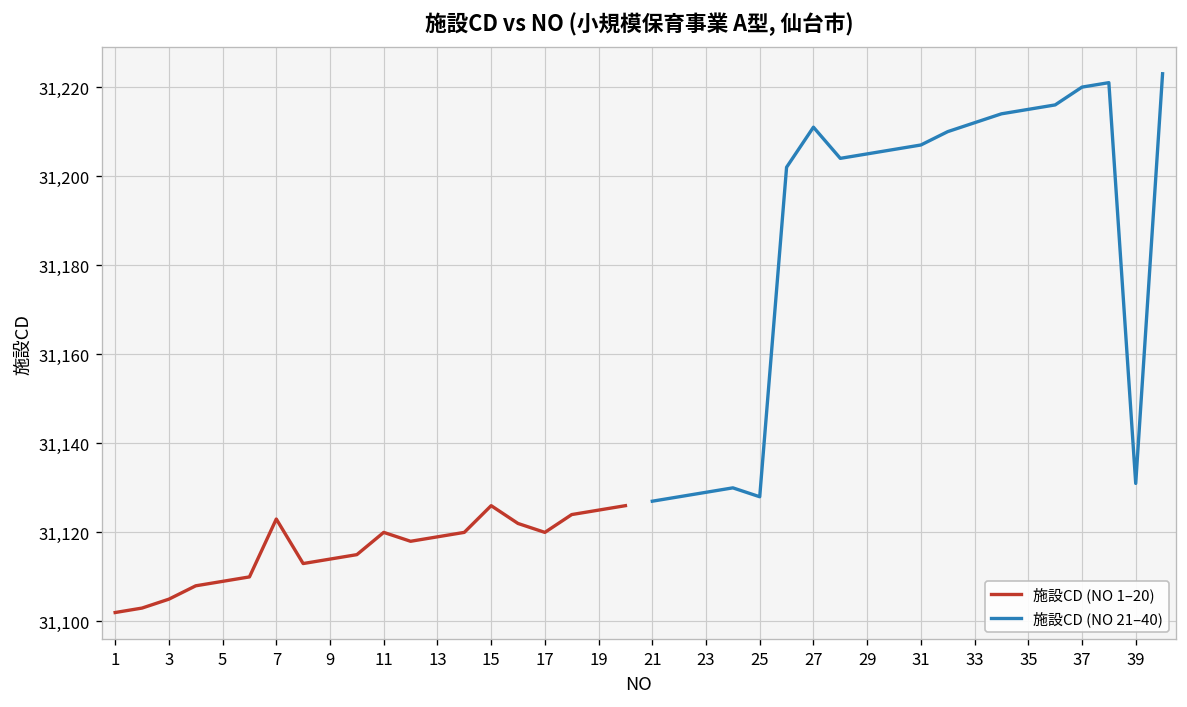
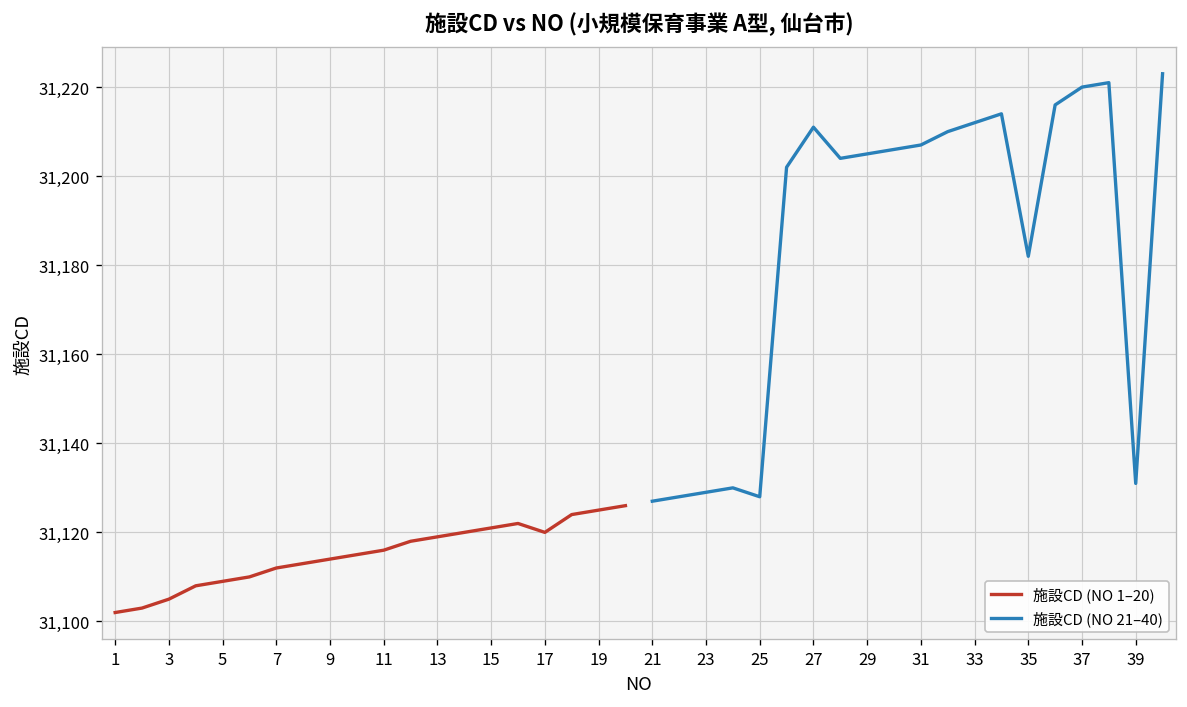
  {
    "施設CD (NO 1–20)": {
      "1": "31,102",
      "3": "31,105",
      "5": "31,109",
-     "7": "31,123",
+     "7": "31,112",
      "9": "31,114",
-     "11": "31,120",
+     "11": "31,116",
      "13": "31,119",
-     "15": "31,126",
+     "15": "31,121",
      "17": "31,120",
      "19": "31,125"
    },
    "施設CD (NO 21–40)": {
      "21": "31,127",
      "23": "31,129",
      "25": "31,128",
      "27": "31,211",
      "29": "31,205",
      "31": "31,207",
      "33": "31,212",
-     "35": "31,215",
+     "35": "31,182",
      "37": "31,220",
      "39": "31,131"
    }
  }
